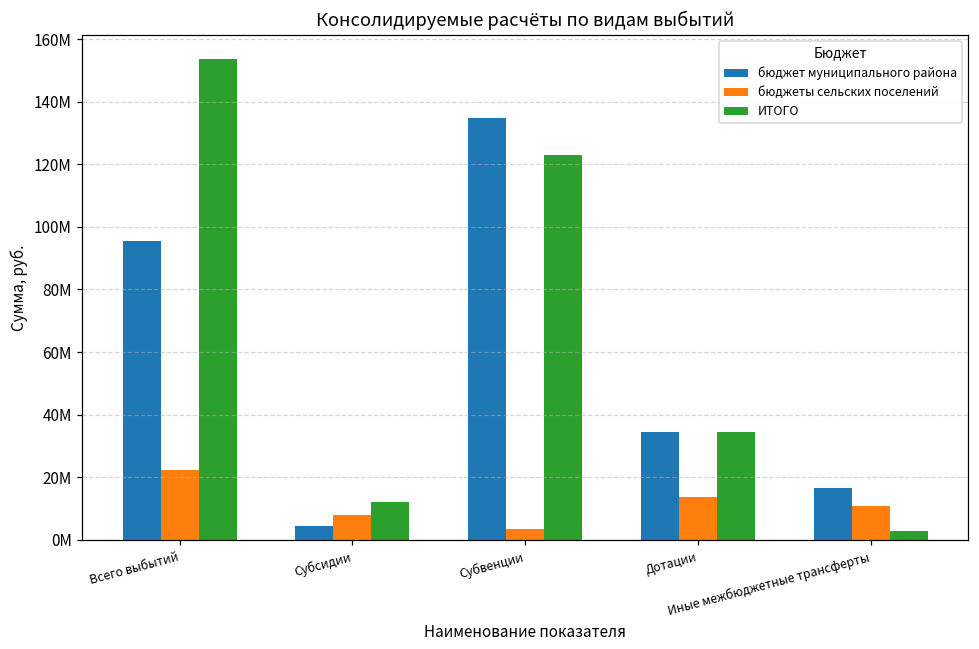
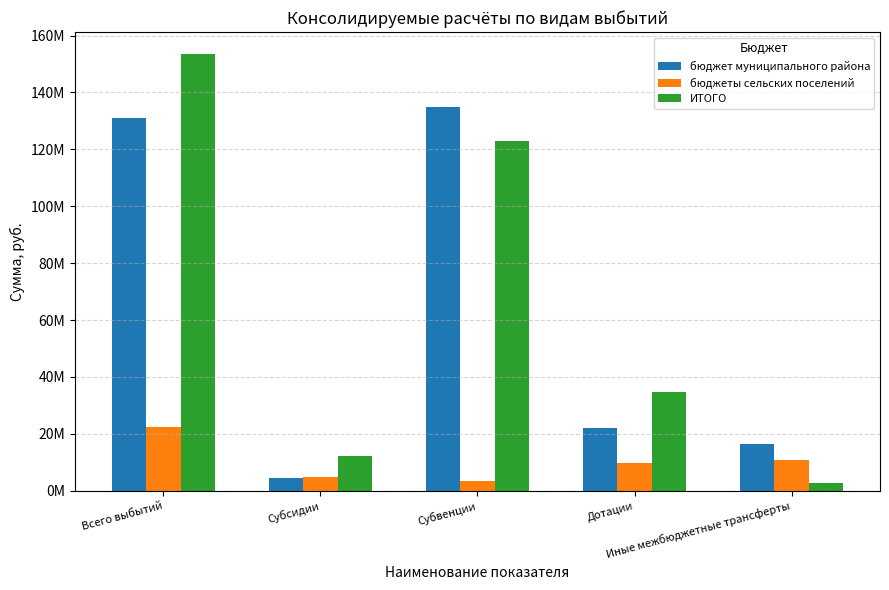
  {
    "бюджет муниципального района": {
-     "Всего выбытий": 95000000,
+     "Всего выбытий": 131000000,
      "Субсидии": 4000000,
      "Субвенции": 135000000,
-     "Дотации": 35000000,
+     "Дотации": 22000000,
      "Иные межбюджетные трансферты": 17000000
    },
    "бюджеты сельских поселений": {
      "Всего выбытий": 22000000,
-     "Субсидии": 8000000,
+     "Субсидии": 5000000,
      "Субвенции": 3000000,
-     "Дотации": 14000000,
+     "Дотации": 10000000,
      "Иные межбюджетные трансферты": 11000000
    },
    "ИТОГО": {
      "Всего выбытий": 154000000,
      "Субсидии": 12000000,
      "Субвенции": 123000000,
      "Дотации": 35000000,
      "Иные межбюджетные трансферты": 3000000
    }
  }
